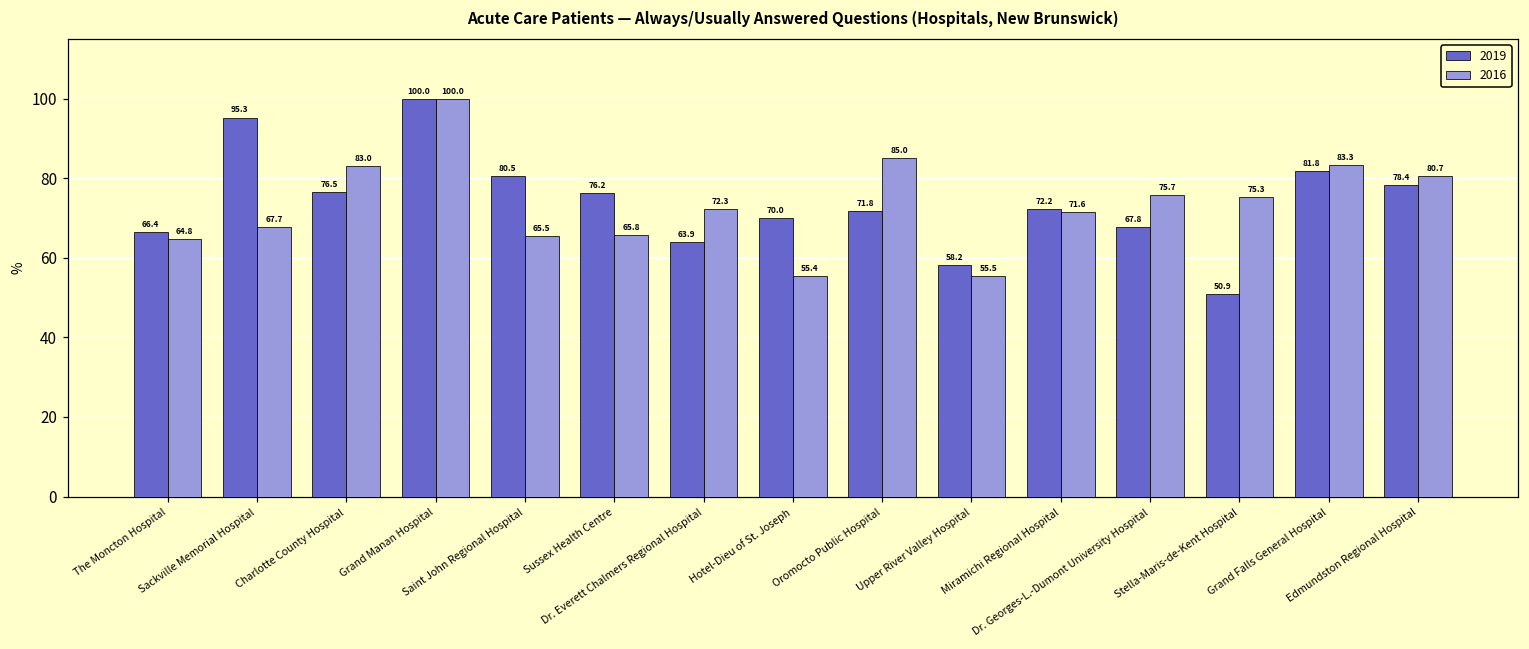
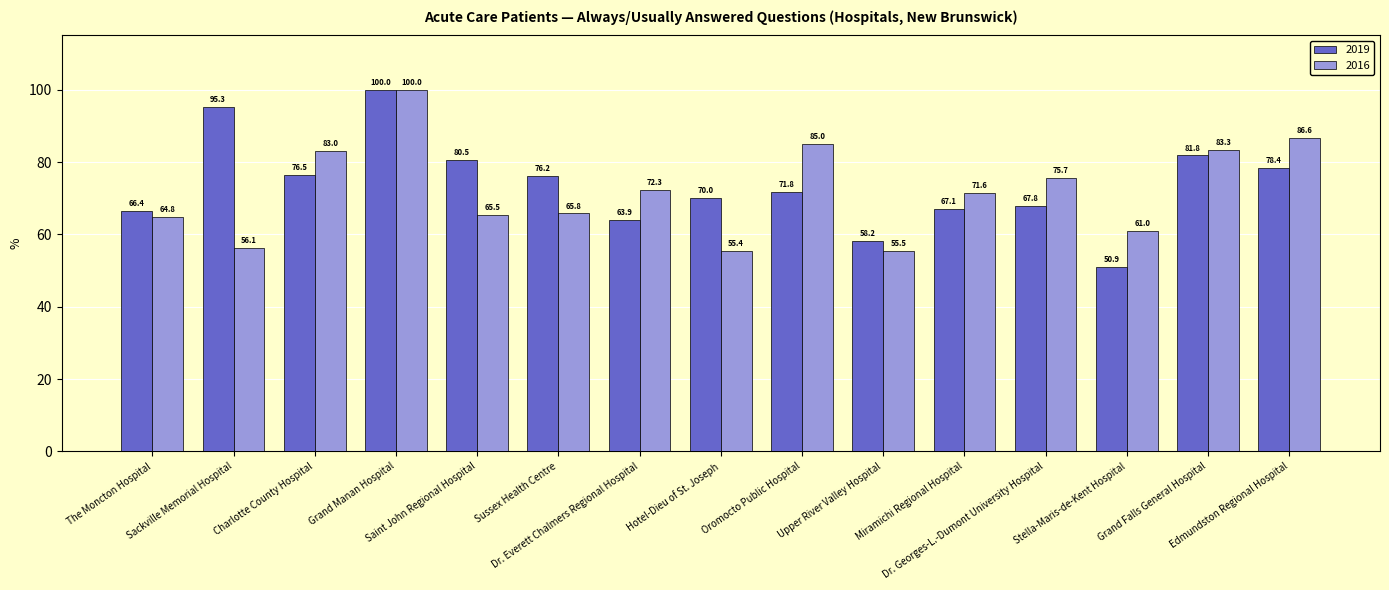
  {
    "2019": {
      "The Moncton Hospital": 66.4,
      "Sackville Memorial Hospital": 95.3,
      "Charlotte County Hospital": 76.5,
      "Grand Manan Hospital": 100.0,
      "Saint John Regional Hospital": 80.5,
      "Sussex Health Centre": 76.2,
      "Dr. Everett Chalmers Regional Hospital": 63.9,
      "Hotel-Dieu of St. Joseph": 70.0,
      "Oromocto Public Hospital": 71.8,
      "Upper River Valley Hospital": 58.2,
-     "Miramichi Regional Hospital": 72.2,
+     "Miramichi Regional Hospital": 67.1,
      "Dr. Georges-L.-Dumont University Hospital": 67.8,
      "Stella-Maris-de-Kent Hospital": 50.9,
      "Grand Falls General Hospital": 81.8,
      "Edmundston Regional Hospital": 78.4
    },
    "2016": {
      "The Moncton Hospital": 64.8,
-     "Sackville Memorial Hospital": 67.7,
+     "Sackville Memorial Hospital": 56.1,
      "Charlotte County Hospital": 83.0,
      "Grand Manan Hospital": 100.0,
      "Saint John Regional Hospital": 65.5,
      "Sussex Health Centre": 65.8,
      "Dr. Everett Chalmers Regional Hospital": 72.3,
      "Hotel-Dieu of St. Joseph": 55.4,
      "Oromocto Public Hospital": 85.0,
      "Upper River Valley Hospital": 55.5,
      "Miramichi Regional Hospital": 71.6,
      "Dr. Georges-L.-Dumont University Hospital": 75.7,
-     "Stella-Maris-de-Kent Hospital": 75.3,
+     "Stella-Maris-de-Kent Hospital": 61.0,
      "Grand Falls General Hospital": 83.3,
-     "Edmundston Regional Hospital": 80.7
+     "Edmundston Regional Hospital": 86.6
    }
  }
